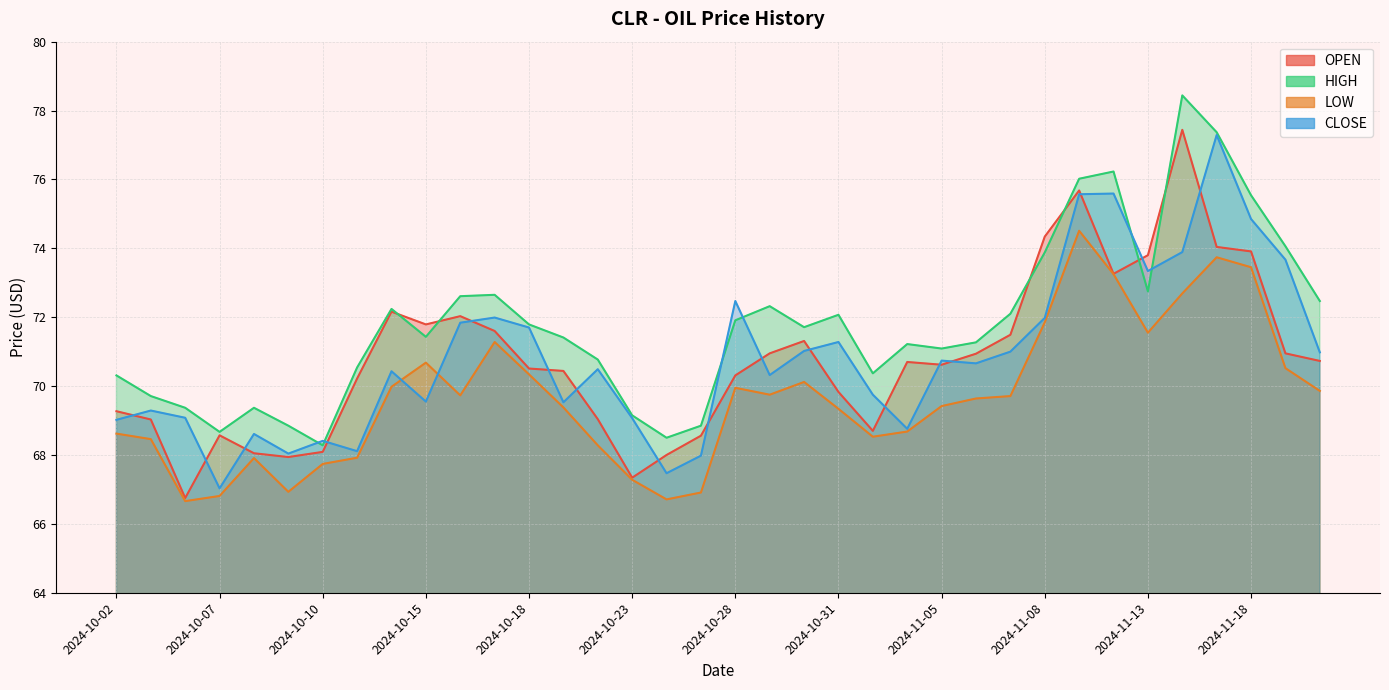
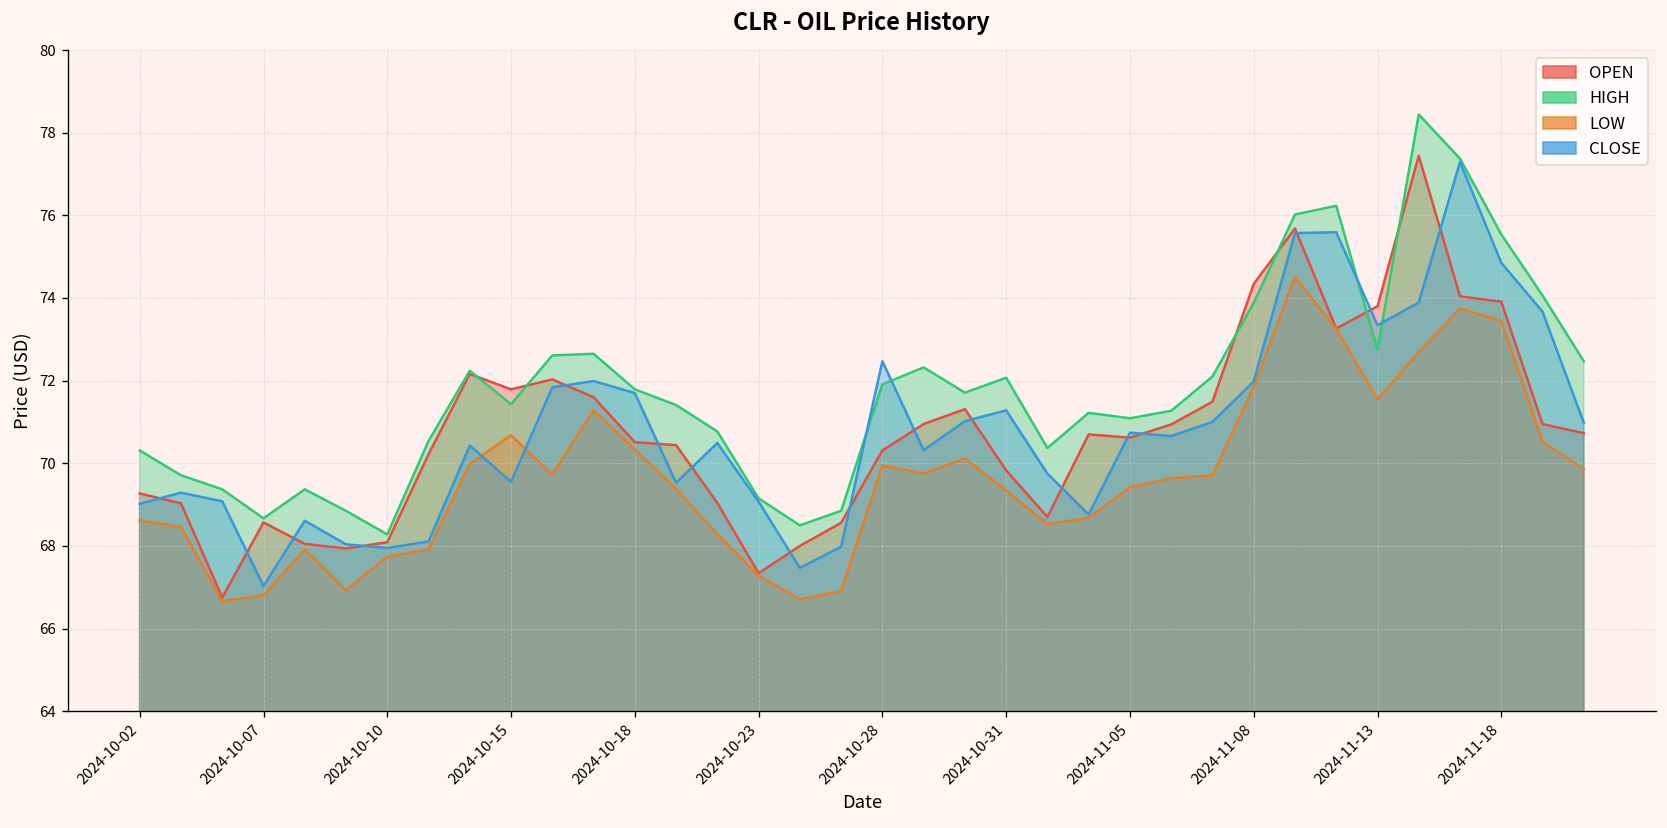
  {
    "HIGH": {
      "2024-10-02": 70.3,
      "2024-10-07": 68.7,
      "2024-10-10": 68.3,
      "2024-10-15": 71.4,
      "2024-10-18": 71.8,
      "2024-10-23": 69.2,
      "2024-10-28": 71.9,
      "2024-10-31": 72.1,
      "2024-11-05": 71.1,
      "2024-11-08": 73.9,
      "2024-11-13": 72.8,
      "2024-11-18": 75.5
    },
    "CLOSE": {
      "2024-10-02": 69.0,
      "2024-10-07": 67.0,
-     "2024-10-10": 68.4,
+     "2024-10-10": 68.0,
      "2024-10-15": 69.6,
      "2024-10-18": 71.7,
      "2024-10-23": 69.1,
      "2024-10-28": 72.5,
      "2024-10-31": 71.3,
      "2024-11-05": 70.7,
      "2024-11-08": 72.0,
      "2024-11-13": 73.3,
      "2024-11-18": 74.9
    }
  }
